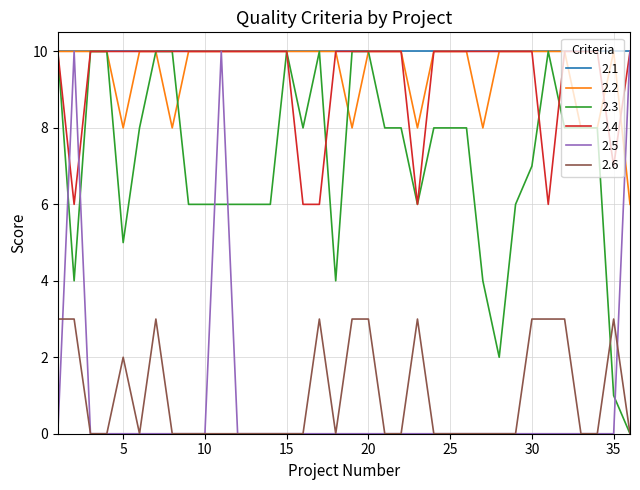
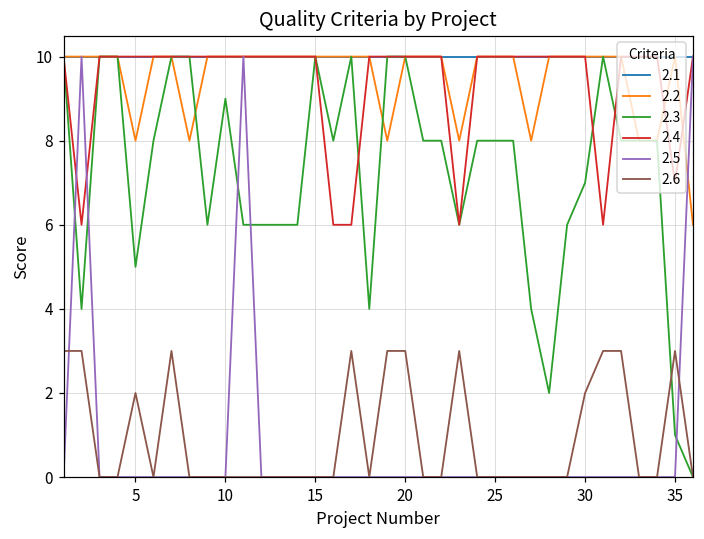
  {
    "2.2": {
      "5": 8
    },
    "2.3": {
      "5": 5,
-     "10": 6,
+     "10": 9,
      "25": 8,
      "30": 7,
      "35": 1
    },
    "2.5": {
      "5": 0,
      "20": 0,
      "30": 0,
      "35": 0
    },
    "2.6": {
      "5": 2,
      "20": 3,
-     "30": 3,
+     "30": 2,
      "35": 3
    }
  }
